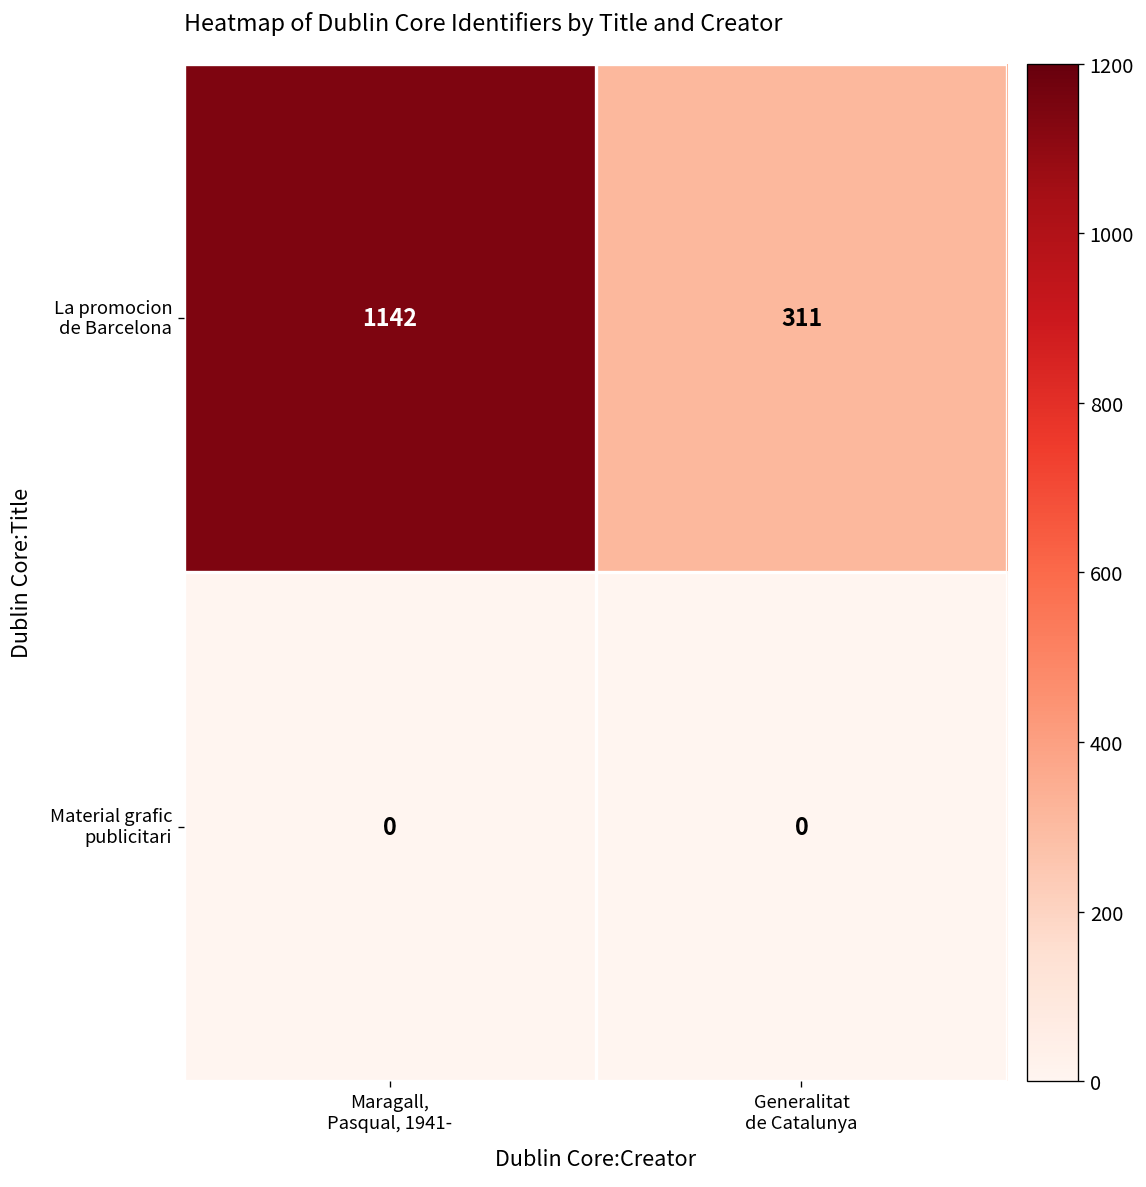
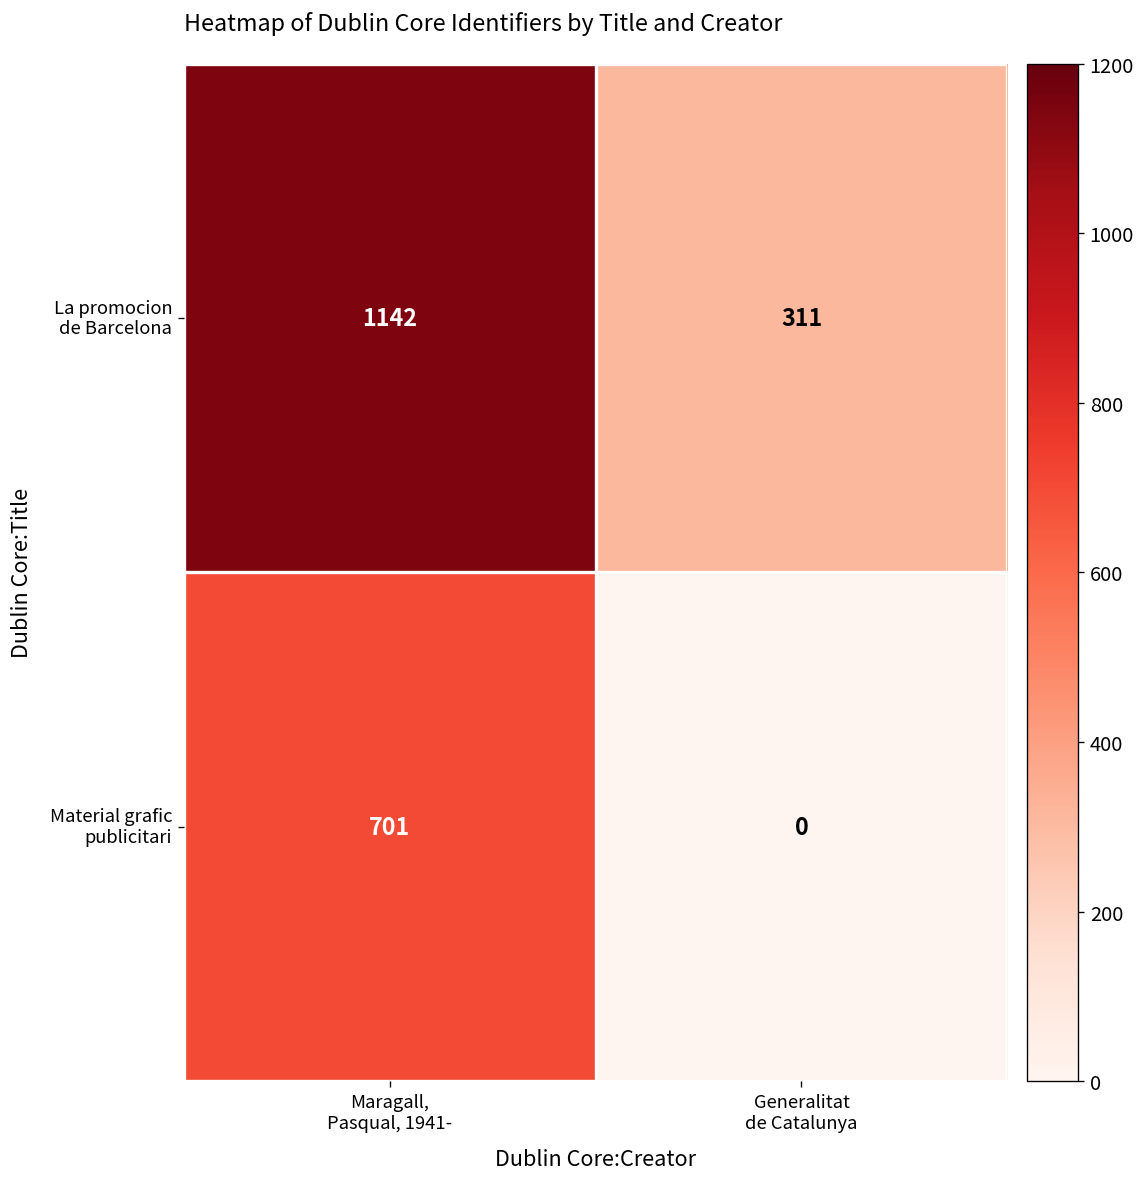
  {
    "La promocion de Barcelona": {
      "Maragall, Pasqual, 1941-": 1142,
      "Generalitat de Catalunya": 311
    },
    "Material grafic publicitari": {
-     "Maragall, Pasqual, 1941-": 0,
+     "Maragall, Pasqual, 1941-": 701,
      "Generalitat de Catalunya": 0
    }
  }
